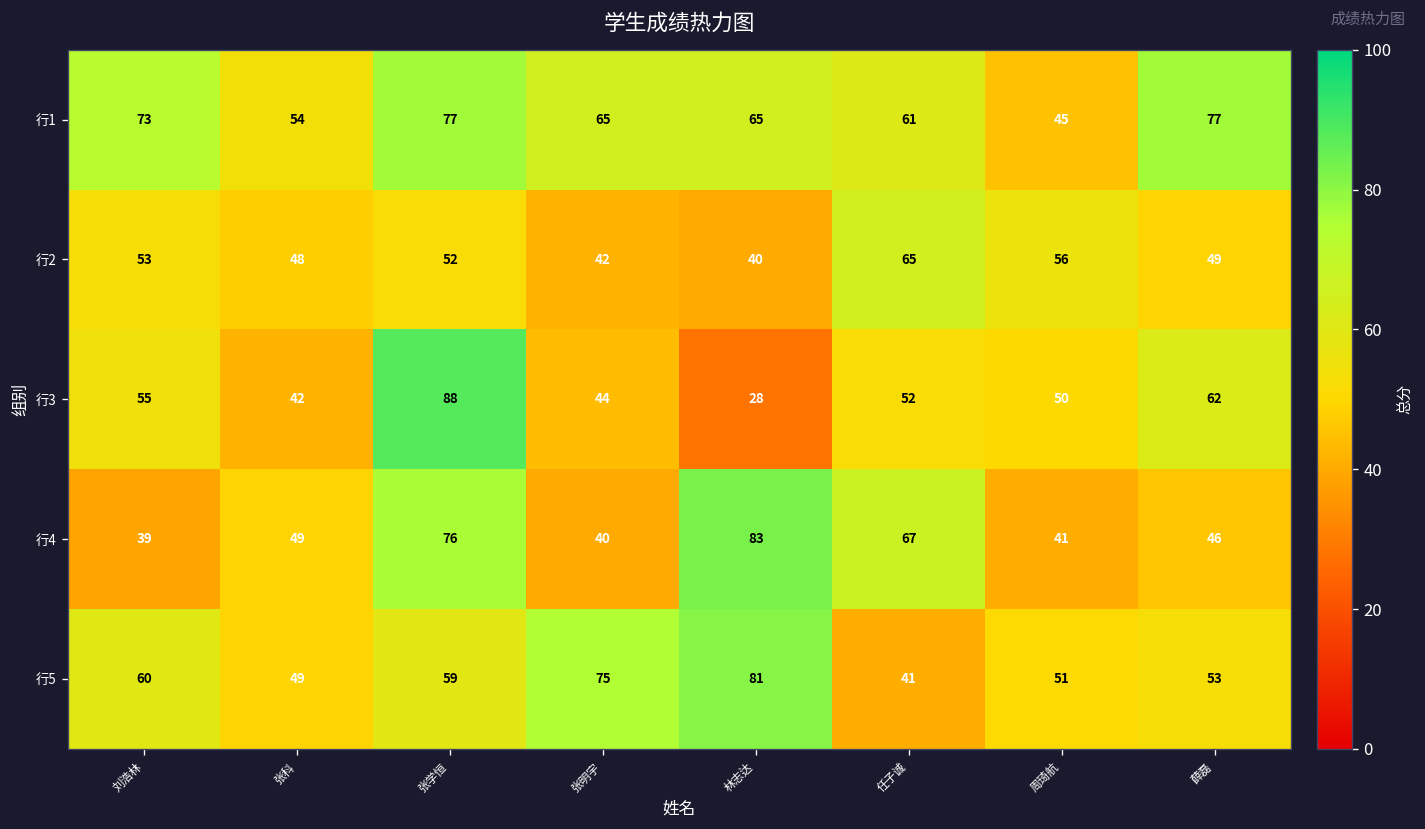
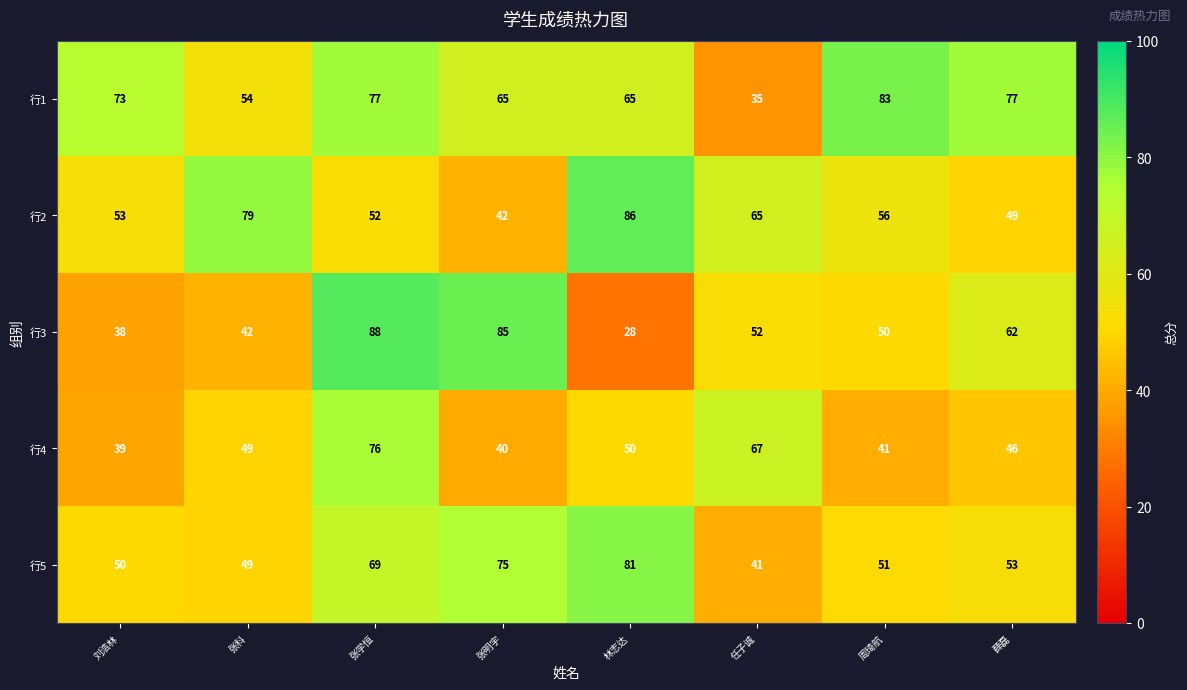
  {
    "行1": {
      "刘浩林": 73,
      "张科": 54,
      "张学恒": 77,
      "张明宇": 65,
      "林志达": 65,
-     "任子诚": 61,
-     "周琦航": 45,
+     "任子诚": 35,
+     "周琦航": 83,
      "薛磊": 77
    },
    "行2": {
      "刘浩林": 53,
-     "张科": 48,
+     "张科": 79,
      "张学恒": 52,
      "张明宇": 42,
-     "林志达": 40,
+     "林志达": 86,
      "任子诚": 65,
      "周琦航": 56,
      "薛磊": 49
    },
    "行3": {
-     "刘浩林": 55,
+     "刘浩林": 38,
      "张科": 42,
      "张学恒": 88,
-     "张明宇": 44,
+     "张明宇": 85,
      "林志达": 28,
      "任子诚": 52,
      "周琦航": 50,
      "薛磊": 62
    },
    "行4": {
      "刘浩林": 39,
      "张科": 49,
      "张学恒": 76,
      "张明宇": 40,
-     "林志达": 83,
+     "林志达": 50,
      "任子诚": 67,
      "周琦航": 41,
      "薛磊": 46
    },
    "行5": {
-     "刘浩林": 60,
+     "刘浩林": 50,
      "张科": 49,
-     "张学恒": 59,
+     "张学恒": 69,
      "张明宇": 75,
      "林志达": 81,
      "任子诚": 41,
      "周琦航": 51,
      "薛磊": 53
    }
  }
